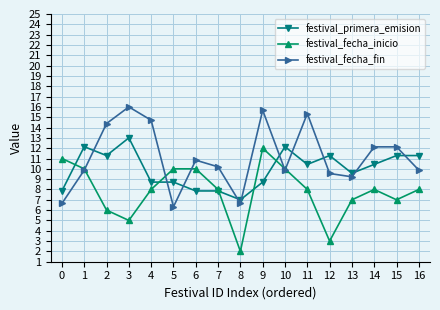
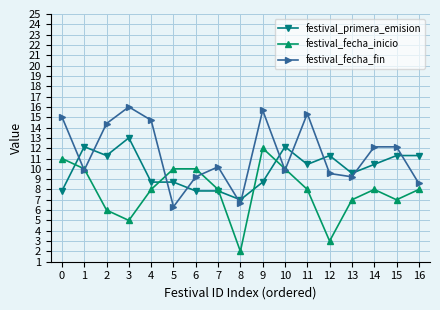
  {
    "festival_fecha_fin": {
-     "0": 6.6,
+     "0": 15.0,
      "2": 14.4,
      "3": 16.0,
      "4": 14.7,
      "5": 6.3,
-     "6": 10.8,
+     "6": 9.2,
      "7": 10.2,
      "8": 6.6,
      "9": 15.7,
      "11": 15.4,
      "12": 9.5,
      "13": 9.2,
      "14": 12.1,
      "15": 12.1,
-     "16": 9.9
+     "16": 8.6
    }
  }
